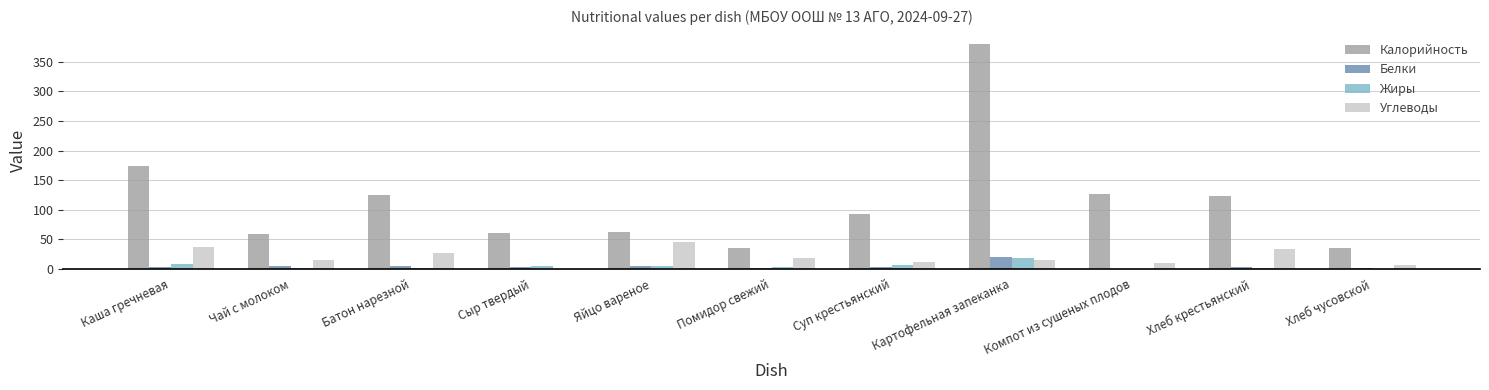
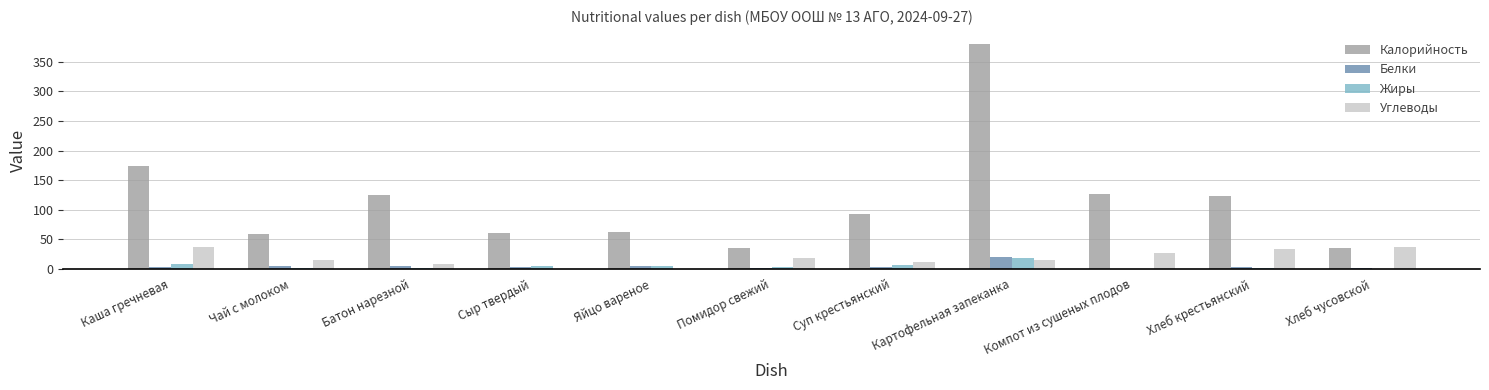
  {
    "Углеводы": {
      "Каша гречневая": 40,
      "Чай с молоком": 10,
-     "Батон нарезной": 30,
+     "Батон нарезной": 10,
      "Сыр твердый": 0,
-     "Яйцо вареное": 40,
+     "Яйцо вареное": 0,
      "Помидор свежий": 20,
      "Суп крестьянский": 10,
      "Картофельная запеканка": 20,
-     "Компот из сушеных плодов": 10,
+     "Компот из сушеных плодов": 30,
      "Хлеб крестьянский": 30,
-     "Хлеб чусовской": 10
+     "Хлеб чусовской": 40
    }
  }
